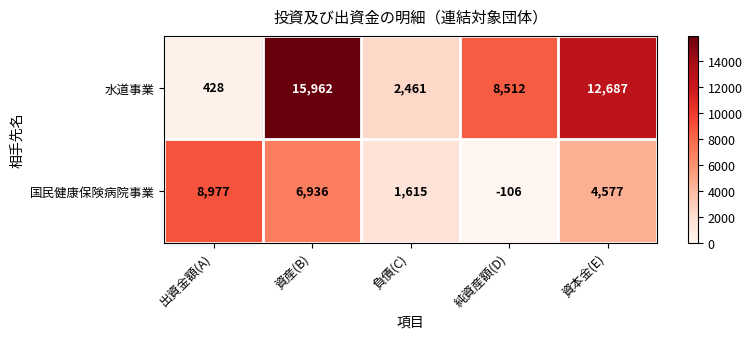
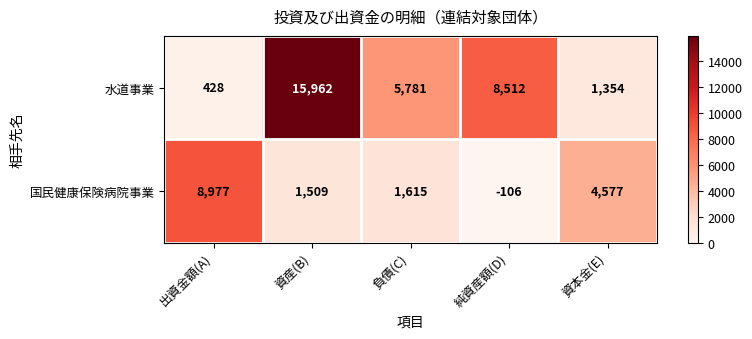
  {
    "水道事業": {
      "出資金額(A)": "428",
      "資産(B)": "15,962",
-     "負債(C)": "2,461",
+     "負債(C)": "5,781",
      "純資産額(D)": "8,512",
-     "資本金(E)": "12,687"
+     "資本金(E)": "1,354"
    },
    "国民健康保険病院事業": {
      "出資金額(A)": "8,977",
-     "資産(B)": "6,936",
+     "資産(B)": "1,509",
      "負債(C)": "1,615",
      "純資産額(D)": "-106",
      "資本金(E)": "4,577"
    }
  }
